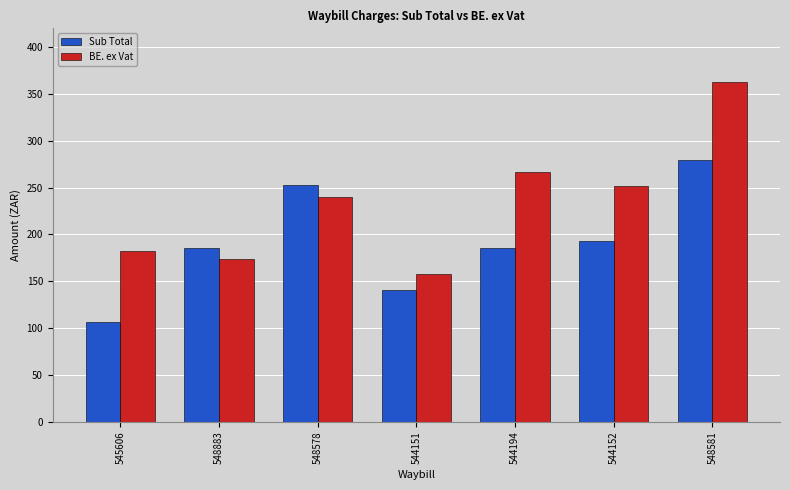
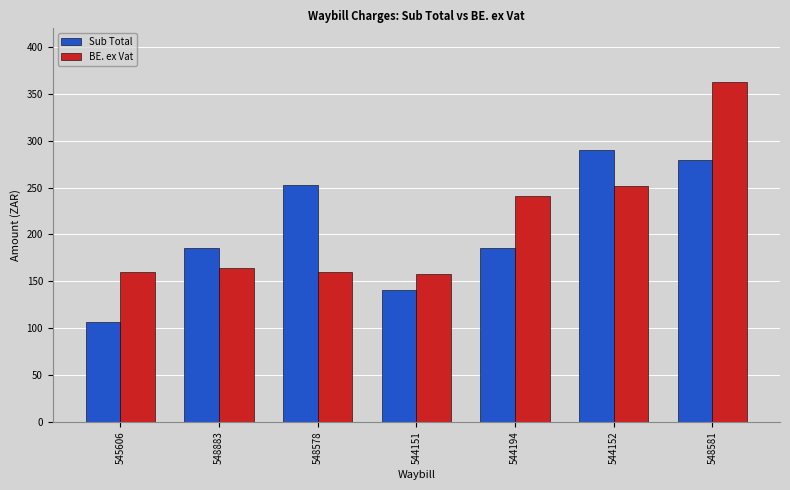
  {
    "Sub Total": {
      "545606": 110,
      "548883": 190,
      "548578": 250,
      "544151": 140,
      "544194": 190,
-     "544152": 190,
+     "544152": 290,
      "548581": 280
    },
    "BE. ex Vat": {
-     "545606": 180,
-     "548883": 170,
-     "548578": 240,
+     "545606": 160,
+     "548883": 160,
+     "548578": 160,
      "544151": 160,
-     "544194": 270,
+     "544194": 240,
      "544152": 250,
      "548581": 360
    }
  }
